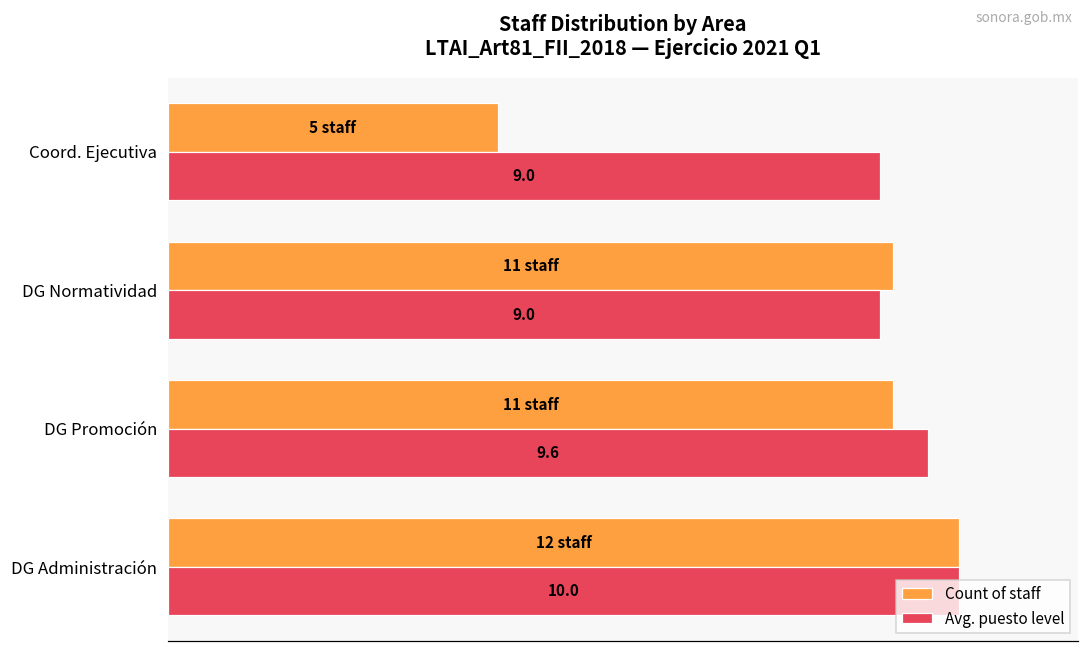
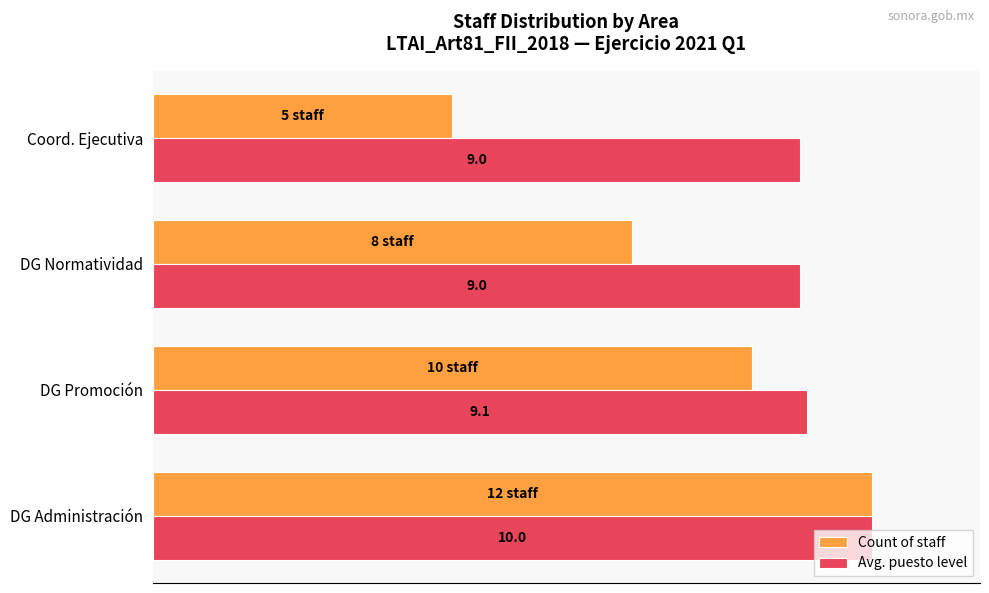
  {
    "Count of staff": {
-     "DG Normatividad": 11,
-     "DG Promoción": 11
+     "DG Normatividad": 8,
+     "DG Promoción": 10
    },
    "Avg. puesto level": {
-     "DG Promoción": 9.6
+     "DG Promoción": 9.1
    }
  }
